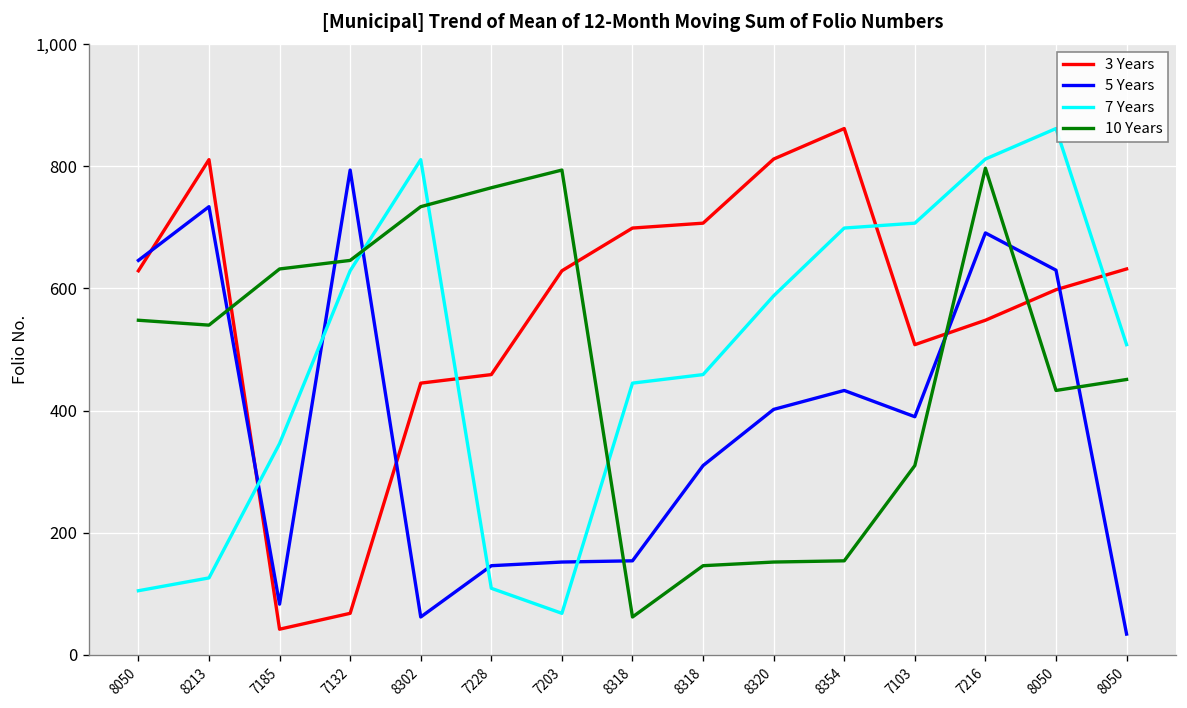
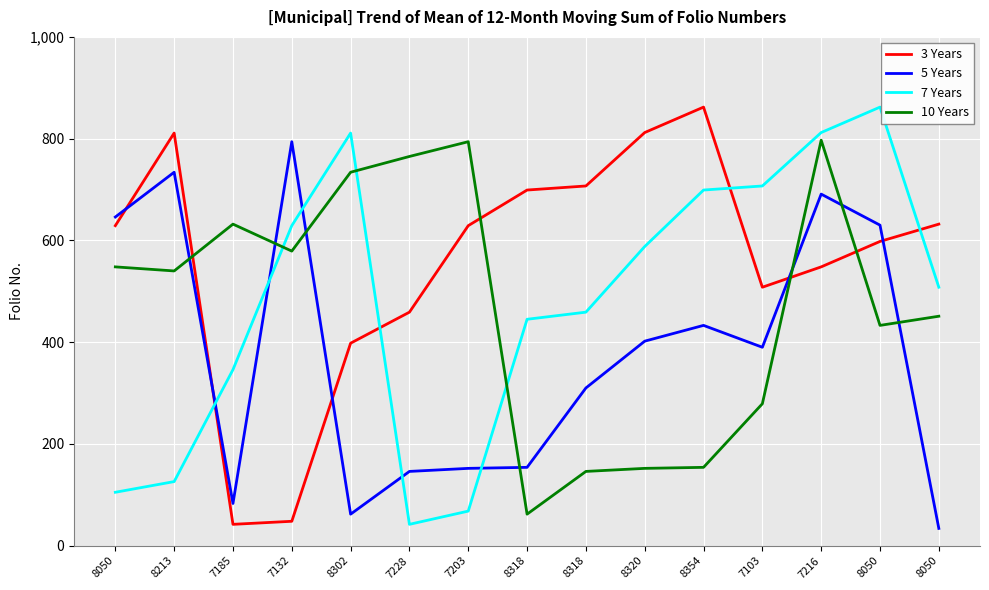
  {
    "3 Years": {
      "8213": 810,
      "7185": 40,
-     "7132": 70,
-     "8302": 450,
+     "7132": 50,
+     "8302": 400,
      "7228": 460,
      "7203": 630,
      "8320": 810,
      "8354": 860,
      "7103": 510,
      "7216": 550
    },
    "5 Years": {
      "8213": 730,
      "7185": 80,
      "7132": 790,
      "8302": 60,
      "7228": 150,
      "7203": 150,
      "8320": 400,
      "8354": 430,
      "7103": 390,
      "7216": 690
    },
    "7 Years": {
      "8213": 130,
      "7185": 350,
      "7132": 630,
      "8302": 810,
-     "7228": 110,
+     "7228": 40,
      "7203": 70,
      "8320": 590,
      "8354": 700,
      "7103": 710,
      "7216": 810
    },
    "10 Years": {
      "8213": 540,
      "7185": 630,
-     "7132": 650,
+     "7132": 580,
      "8302": 730,
      "7228": 770,
      "7203": 790,
      "8320": 150,
      "8354": 150,
-     "7103": 310,
+     "7103": 280,
      "7216": 800
    }
  }
